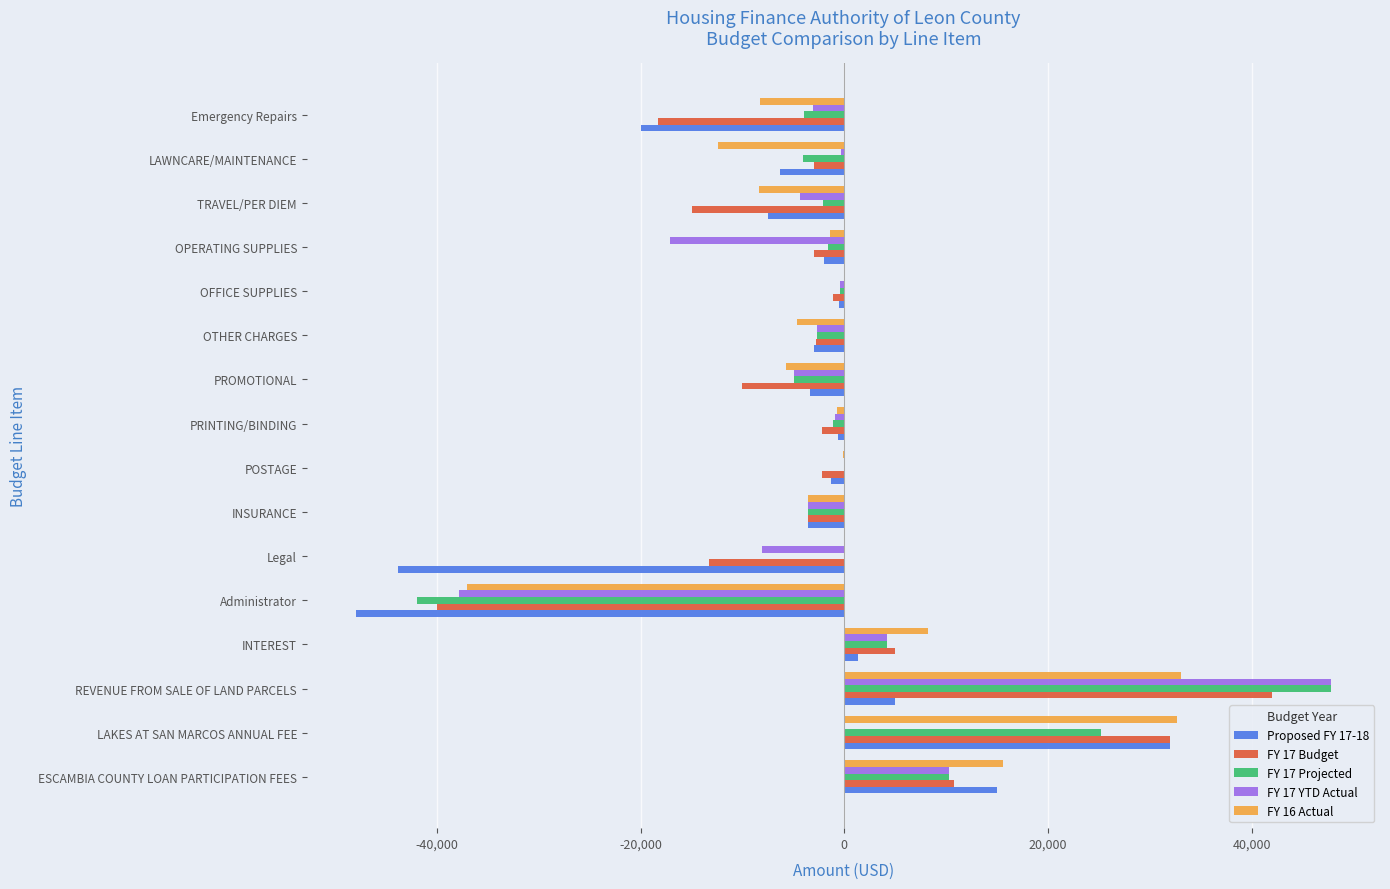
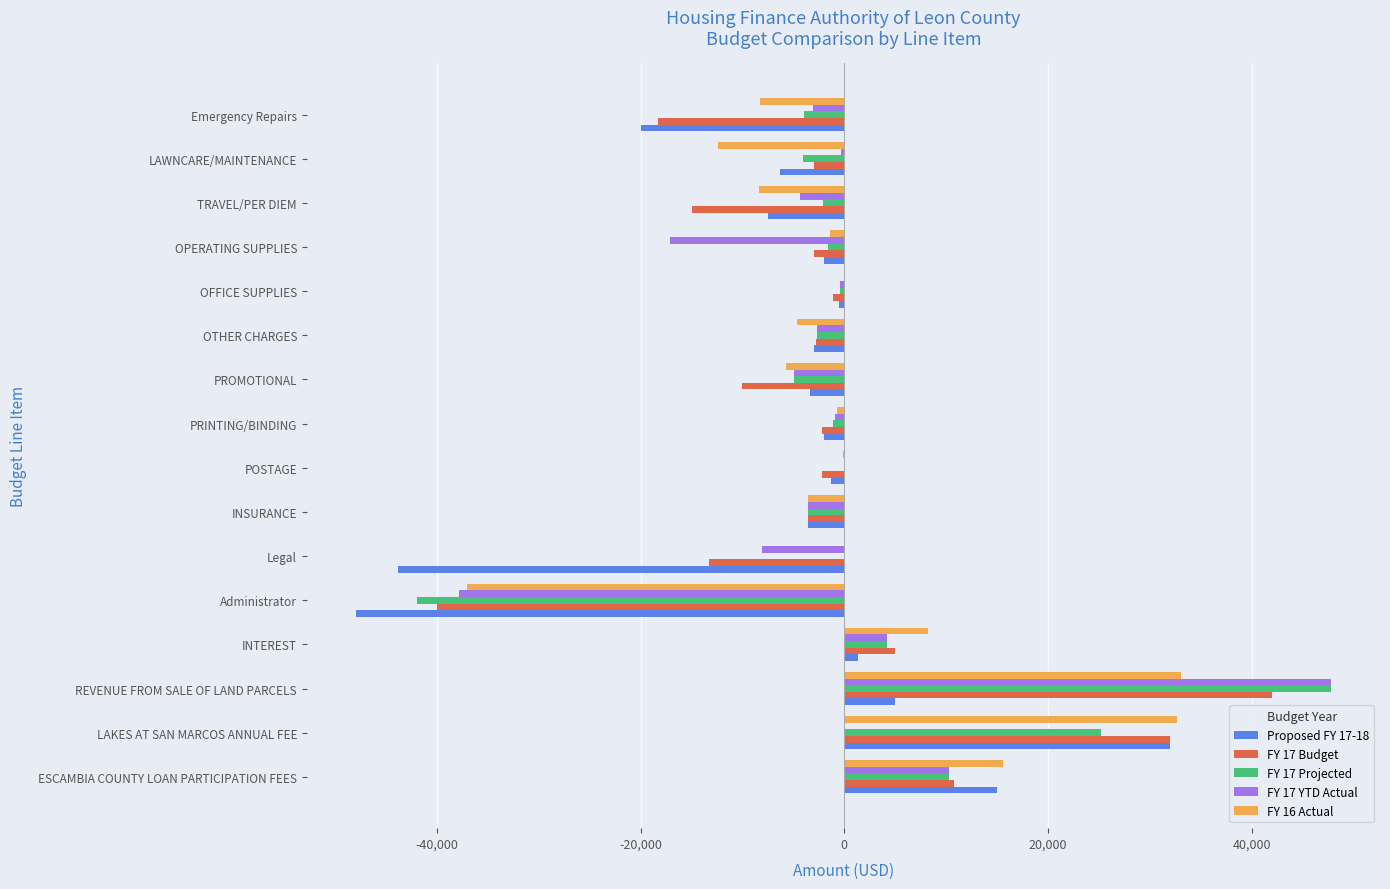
  {
    "Proposed FY 17-18": {
      "Emergency Repairs": "-20,000",
      "LAWNCARE/MAINTENANCE": "-6,300",
      "TRAVEL/PER DIEM": "-7,500",
      "OPERATING SUPPLIES": "-2,000",
      "OFFICE SUPPLIES": "-500",
      "OTHER CHARGES": "-3,000",
      "PROMOTIONAL": "-3,300",
-     "PRINTING/BINDING": "-600",
+     "PRINTING/BINDING": "-2,000",
      "POSTAGE": "-1,400",
      "INSURANCE": "-3,600",
      "Legal": "-43,800",
      "Administrator": "-48,000",
      "INTEREST": "1,300",
      "REVENUE FROM SALE OF LAND PARCELS": "5,000",
      "LAKES AT SAN MARCOS ANNUAL FEE": "32,000",
      "ESCAMBIA COUNTY LOAN PARTICIPATION FEES": "15,000"
    },
    "FY 17 Budget": {
      "Emergency Repairs": "-18,300",
      "LAWNCARE/MAINTENANCE": "-3,000",
      "TRAVEL/PER DIEM": "-15,000",
      "OPERATING SUPPLIES": "-3,000",
      "OFFICE SUPPLIES": "-1,100",
      "OTHER CHARGES": "-2,800",
      "PROMOTIONAL": "-10,000",
      "PRINTING/BINDING": "-2,200",
      "POSTAGE": "-2,200",
      "INSURANCE": "-3,600",
      "Legal": "-13,300",
      "Administrator": "-40,000",
      "INTEREST": "5,000",
      "REVENUE FROM SALE OF LAND PARCELS": "42,000",
      "LAKES AT SAN MARCOS ANNUAL FEE": "32,000",
      "ESCAMBIA COUNTY LOAN PARTICIPATION FEES": "10,700"
    },
    "FY 17 Projected": {
      "Emergency Repairs": "-4,000",
      "LAWNCARE/MAINTENANCE": "-4,000",
      "TRAVEL/PER DIEM": "-2,100",
      "OPERATING SUPPLIES": "-1,600",
      "OFFICE SUPPLIES": "-400",
      "OTHER CHARGES": "-2,700",
      "PROMOTIONAL": "-4,900",
      "PRINTING/BINDING": "-1,100",
      "INSURANCE": "-3,500",
      "Legal": "0",
      "Administrator": "-42,000",
      "INTEREST": "4,100",
      "REVENUE FROM SALE OF LAND PARCELS": "47,800",
      "LAKES AT SAN MARCOS ANNUAL FEE": "25,200",
      "ESCAMBIA COUNTY LOAN PARTICIPATION FEES": "10,300"
    },
    "FY 17 YTD Actual": {
      "Emergency Repairs": "-3,100",
      "LAWNCARE/MAINTENANCE": "-400",
      "TRAVEL/PER DIEM": "-4,300",
      "OPERATING SUPPLIES": "-17,100",
      "OFFICE SUPPLIES": "-400",
      "OTHER CHARGES": "-2,700",
      "PROMOTIONAL": "-4,900",
      "PRINTING/BINDING": "-900",
      "INSURANCE": "-3,500",
      "Legal": "-8,100",
      "Administrator": "-37,900",
      "INTEREST": "4,100",
      "REVENUE FROM SALE OF LAND PARCELS": "47,800",
      "LAKES AT SAN MARCOS ANNUAL FEE": "0",
      "ESCAMBIA COUNTY LOAN PARTICIPATION FEES": "10,300"
    },
    "FY 16 Actual": {
      "Emergency Repairs": "-8,300",
      "LAWNCARE/MAINTENANCE": "-12,400",
      "TRAVEL/PER DIEM": "-8,300",
      "OPERATING SUPPLIES": "-1,400",
      "OFFICE SUPPLIES": "0",
      "OTHER CHARGES": "-4,600",
      "PROMOTIONAL": "-5,700",
      "PRINTING/BINDING": "-700",
      "INSURANCE": "-3,500",
      "Legal": "0",
      "Administrator": "-37,100",
      "INTEREST": "8,200",
      "REVENUE FROM SALE OF LAND PARCELS": "33,100",
      "LAKES AT SAN MARCOS ANNUAL FEE": "32,700",
      "ESCAMBIA COUNTY LOAN PARTICIPATION FEES": "15,600"
    }
  }
